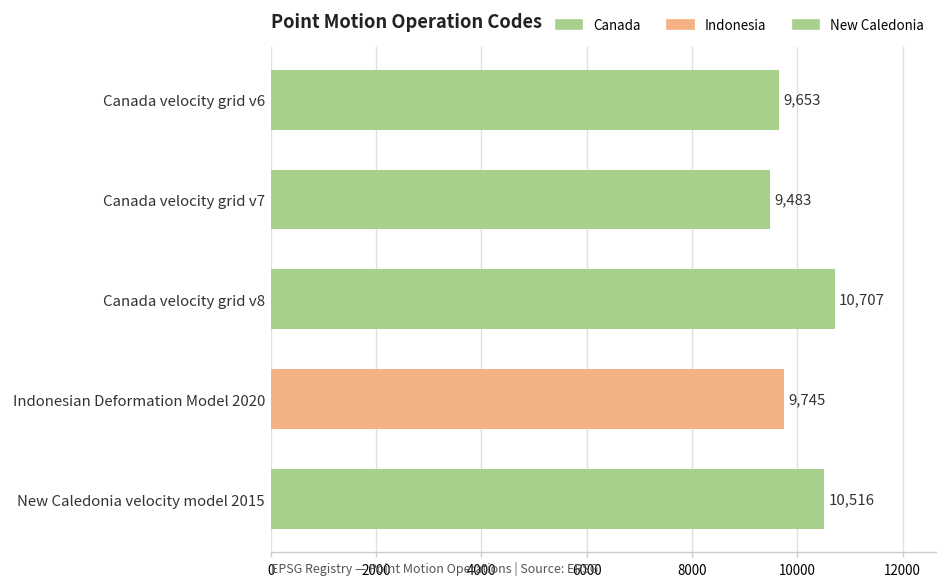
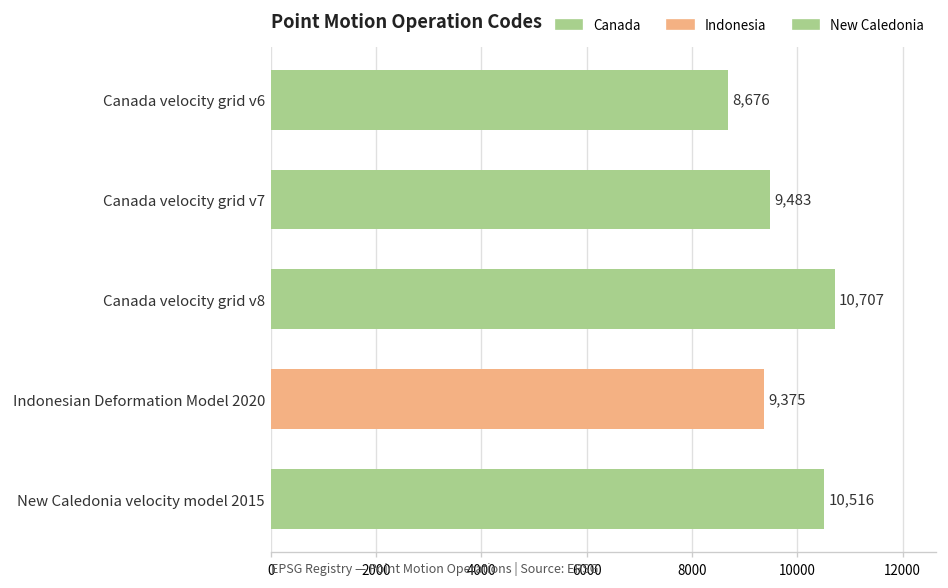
  {
-   "Canada velocity grid v6": "9,653",
+   "Canada velocity grid v6": "8,676",
    "Canada velocity grid v7": "9,483",
    "Canada velocity grid v8": "10,707",
-   "Indonesian Deformation Model 2020": "9,745",
+   "Indonesian Deformation Model 2020": "9,375",
    "New Caledonia velocity model 2015": "10,516"
  }
